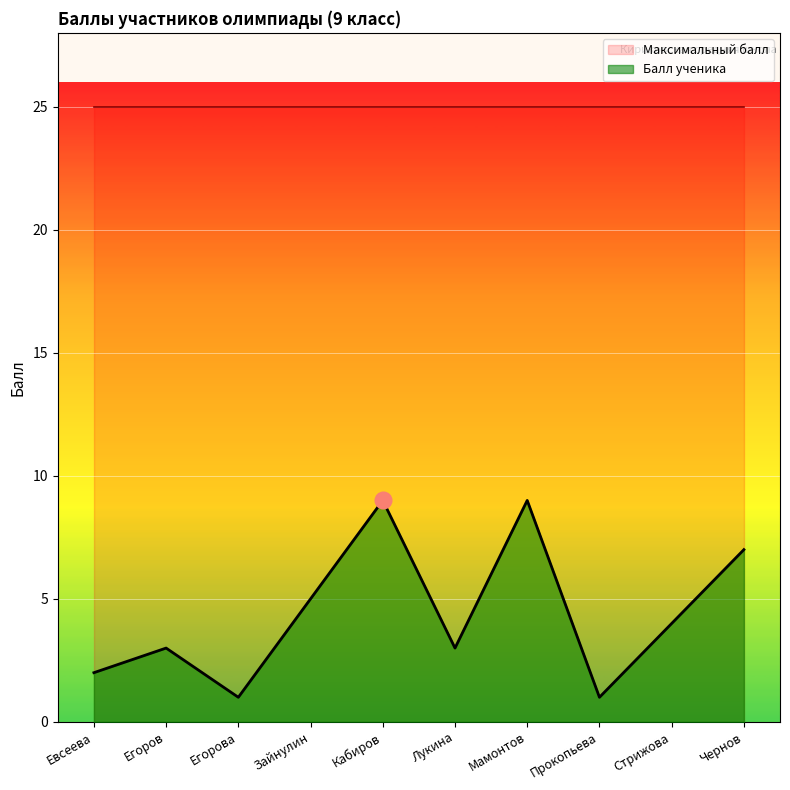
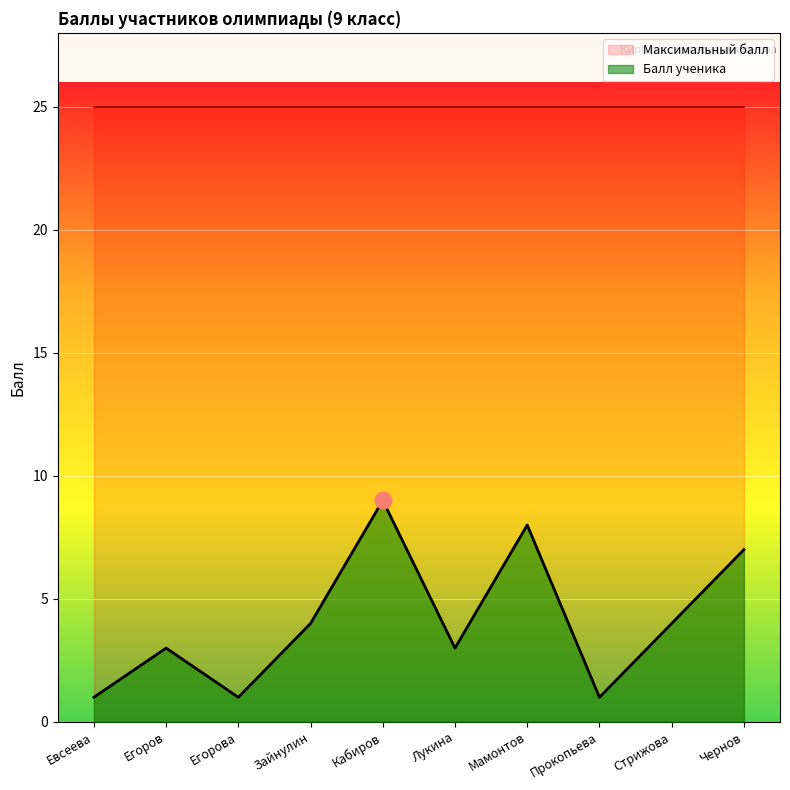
  {
    "Максимальный балл": {
      "Евсеева": 25,
      "Егоров": 25,
      "Егорова": 25,
      "Зайнулин": 25,
      "Кабиров": 25,
      "Лукина": 25,
      "Мамонтов": 25,
      "Прокопьева": 25,
      "Стрижова": 25,
      "Чернов": 25
    },
    "Балл ученика": {
-     "Евсеева": 2,
+     "Евсеева": 1,
      "Егоров": 3,
      "Егорова": 1,
-     "Зайнулин": 5,
+     "Зайнулин": 4,
      "Лукина": 3,
-     "Мамонтов": 9,
+     "Мамонтов": 8,
      "Прокопьева": 1,
      "Стрижова": 4,
      "Чернов": 7
    }
  }
